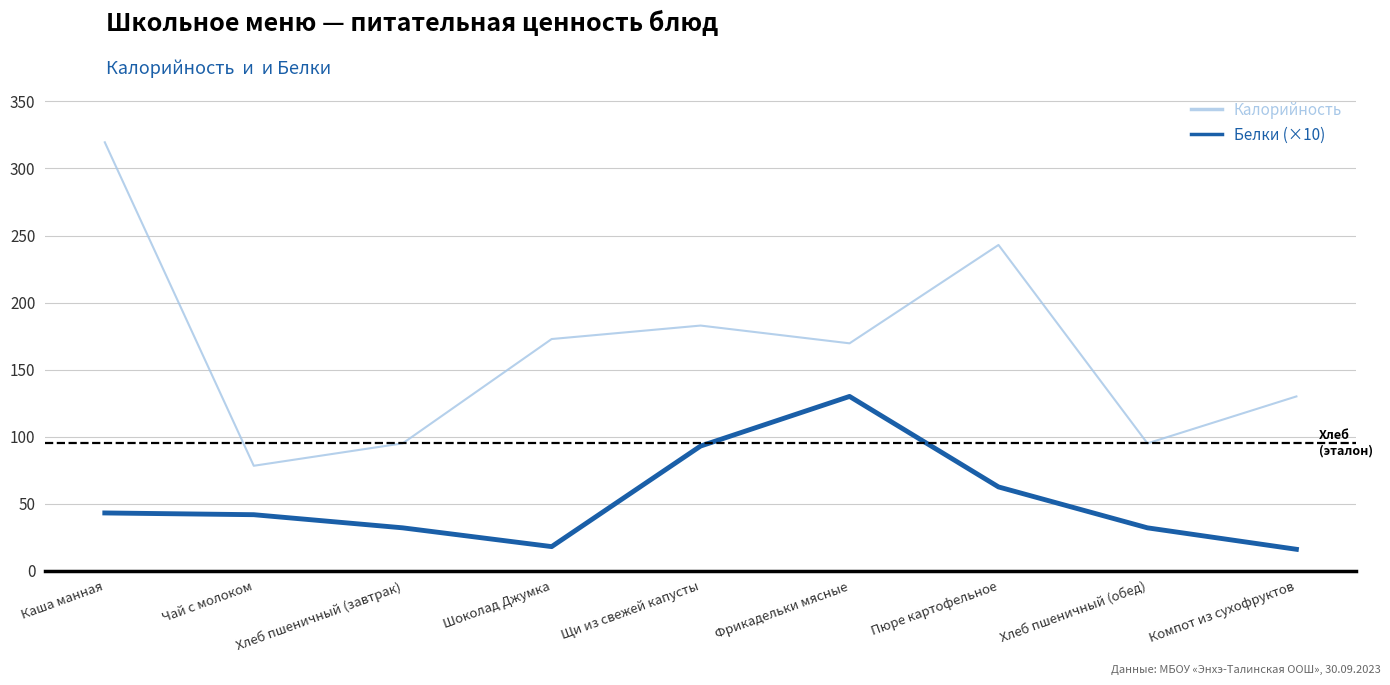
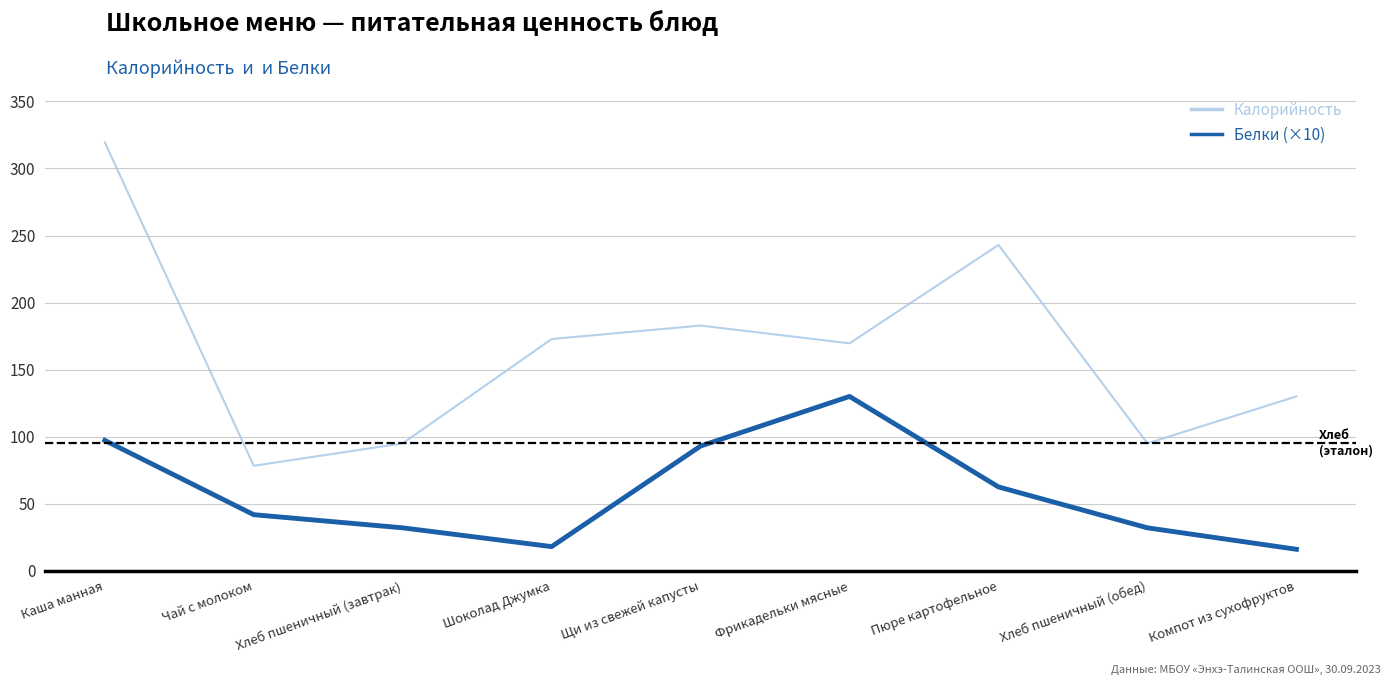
  {
    "Калорийность": {
      "Каша манная": 320,
      "Чай с молоком": 78,
      "Хлеб пшеничный (завтрак)": 95,
      "Шоколад Джумка": 173,
      "Щи из свежей капусты": 183,
      "Фрикадельки мясные": 170,
      "Пюре картофельное": 243,
      "Хлеб пшеничный (обед)": 95,
      "Компот из сухофруктов": 130
    },
    "Белки (×10)": {
-     "Каша манная": 43,
+     "Каша манная": 97,
      "Чай с молоком": 42,
      "Хлеб пшеничный (завтрак)": 32,
      "Шоколад Джумка": 18,
      "Щи из свежей капусты": 93,
      "Фрикадельки мясные": 130,
      "Пюре картофельное": 63,
      "Хлеб пшеничный (обед)": 32,
      "Компот из сухофруктов": 16
    }
  }
